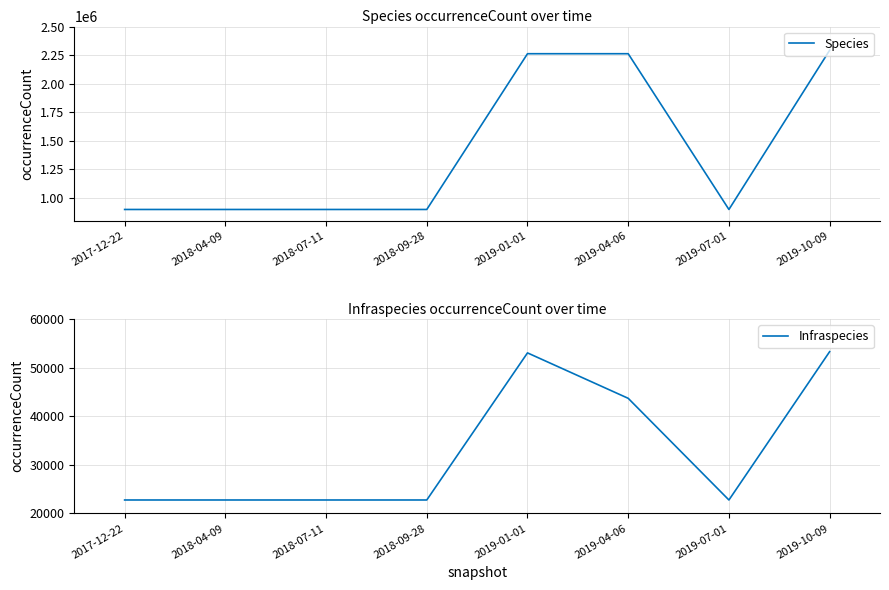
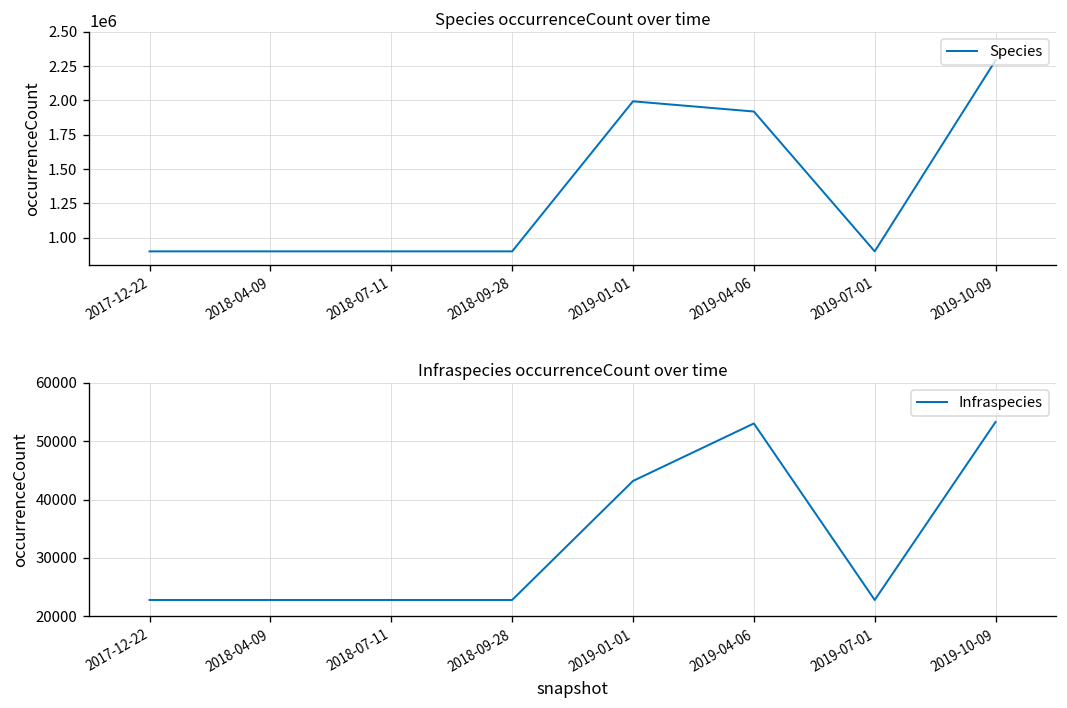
  {
    "Species occurrenceCount over time": {
      "2017-12-22": 900000,
      "2018-04-09": 900000,
      "2018-07-11": 900000,
      "2018-09-28": 900000,
-     "2019-01-01": 2260000,
-     "2019-04-06": 2260000,
+     "2019-01-01": 1990000,
+     "2019-04-06": 1920000,
      "2019-07-01": 900000
    },
    "Infraspecies occurrenceCount over time": {
      "2017-12-22": 23000,
      "2018-04-09": 23000,
      "2018-07-11": 23000,
      "2018-09-28": 23000,
-     "2019-01-01": 53000,
-     "2019-04-06": 44000,
+     "2019-01-01": 43000,
+     "2019-04-06": 53000,
      "2019-07-01": 23000,
      "2019-10-09": 53000
    }
  }
